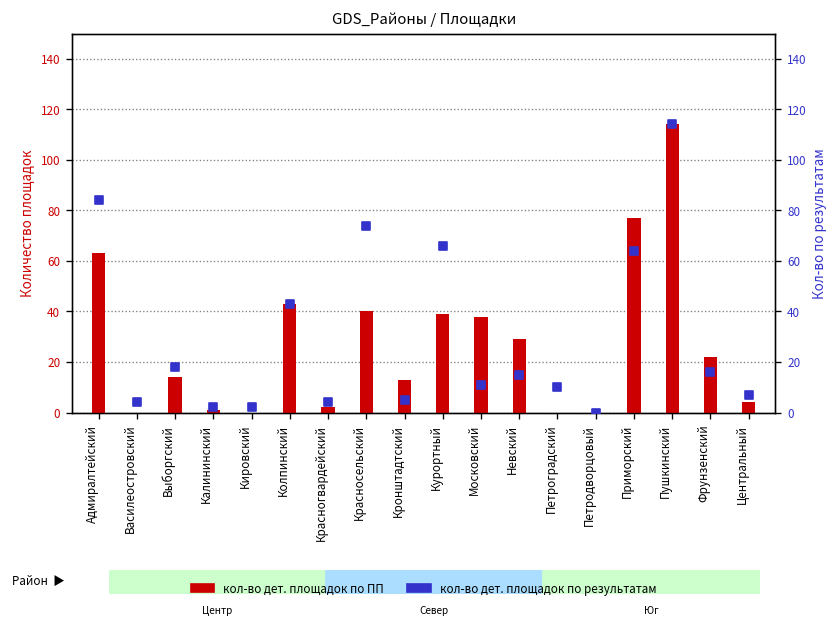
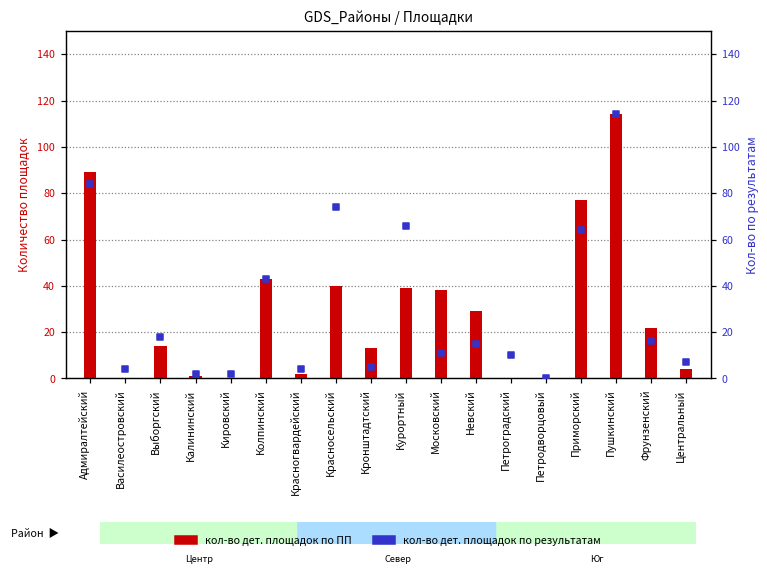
  {
    "кол-во дет. площадок по ПП": {
-     "Адмиралтейский": 63,
+     "Адмиралтейский": 89,
      "Василеостровский": 0,
      "Выборгский": 14,
      "Кировский": 0,
      "Колпинский": 43,
      "Красногвардейский": 2,
      "Красносельский": 40,
      "Кронштадтский": 13,
      "Курортный": 39,
      "Московский": 38,
      "Невский": 29,
      "Петроградский": 0,
      "Петродворцовый": 0,
      "Приморский": 77,
      "Пушкинский": 114,
      "Фрунзенский": 22,
      "Центральный": 4
    }
  }
